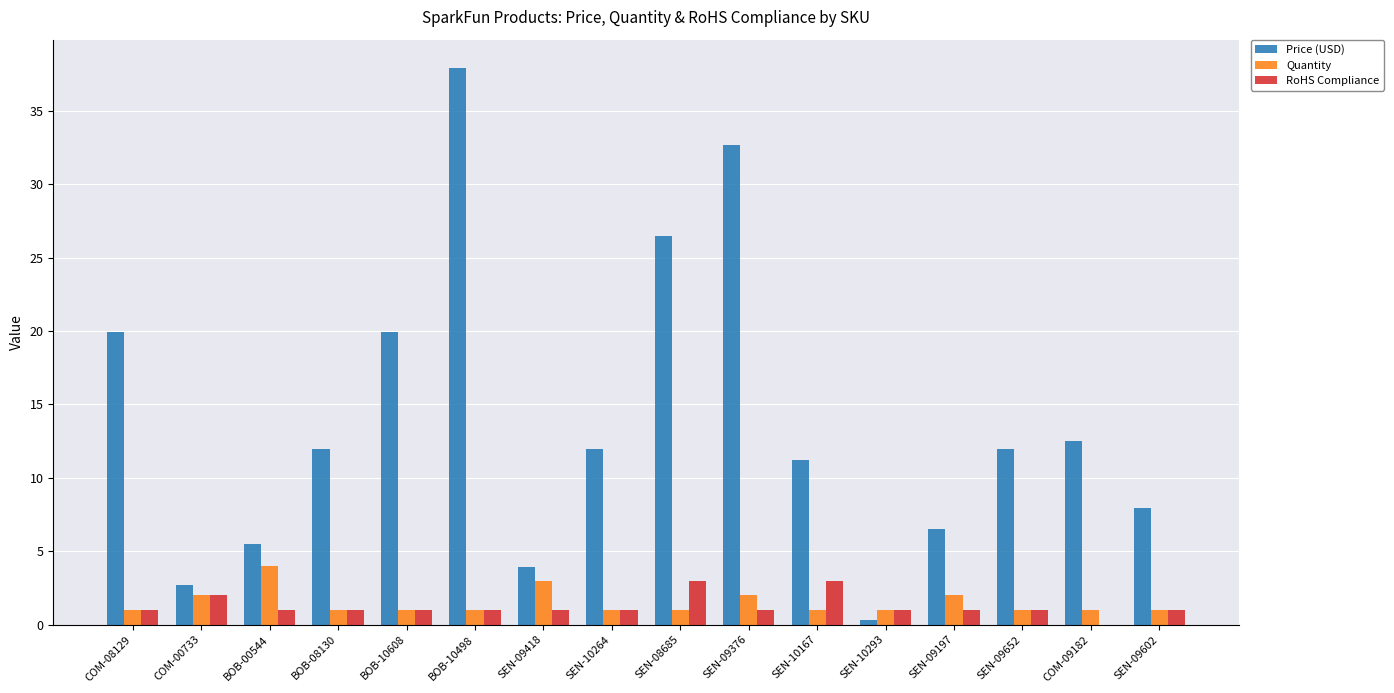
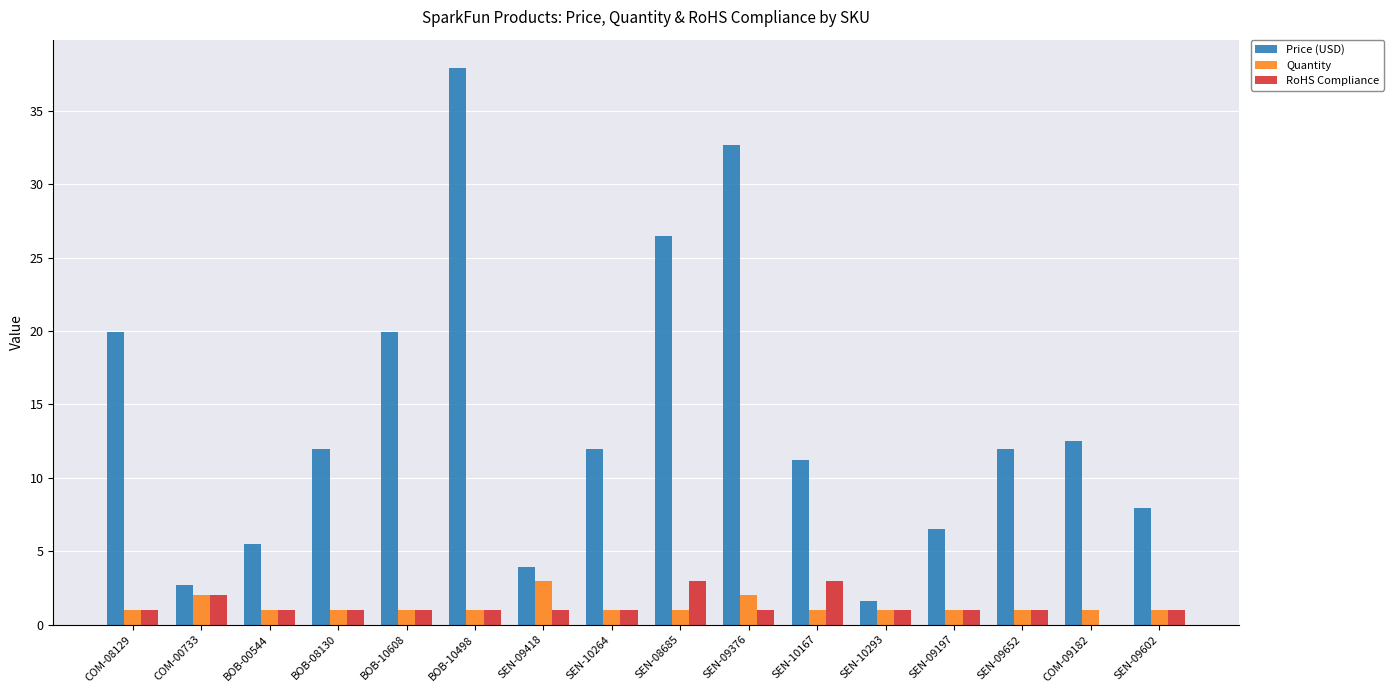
  {
    "Price (USD)": {
      "COM-08129": 20.0,
      "COM-00733": 2.7,
      "BOB-00544": 5.5,
      "BOB-08130": 12.0,
      "BOB-10608": 20.0,
      "BOB-10498": 38.0,
      "SEN-09418": 4.0,
      "SEN-10264": 12.0,
      "SEN-08685": 26.5,
      "SEN-09376": 32.7,
      "SEN-10167": 11.2,
-     "SEN-10293": 0.3,
+     "SEN-10293": 1.6,
      "SEN-09197": 6.5,
      "SEN-09652": 12.0,
      "COM-09182": 12.5,
      "SEN-09602": 8.0
    },
    "Quantity": {
      "COM-08129": 1,
      "COM-00733": 2,
-     "BOB-00544": 4,
+     "BOB-00544": 1,
      "BOB-08130": 1,
      "BOB-10608": 1,
      "BOB-10498": 1,
      "SEN-09418": 3,
      "SEN-10264": 1,
      "SEN-08685": 1,
      "SEN-09376": 2,
      "SEN-10167": 1,
      "SEN-10293": 1,
-     "SEN-09197": 2,
+     "SEN-09197": 1,
      "SEN-09652": 1,
      "COM-09182": 1,
      "SEN-09602": 1
    },
    "RoHS Compliance": {
      "COM-08129": 1.0,
      "COM-00733": 2.0,
      "BOB-00544": 1.0,
      "BOB-08130": 1.0,
      "BOB-10608": 1.0,
      "BOB-10498": 1.0,
      "SEN-09418": 1.0,
      "SEN-10264": 1.0,
      "SEN-08685": 3.0,
      "SEN-09376": 1.0,
      "SEN-10167": 3.0,
      "SEN-10293": 1.0,
      "SEN-09197": 1.0,
      "SEN-09652": 1.0,
      "COM-09182": 0.0,
      "SEN-09602": 1.0
    }
  }
